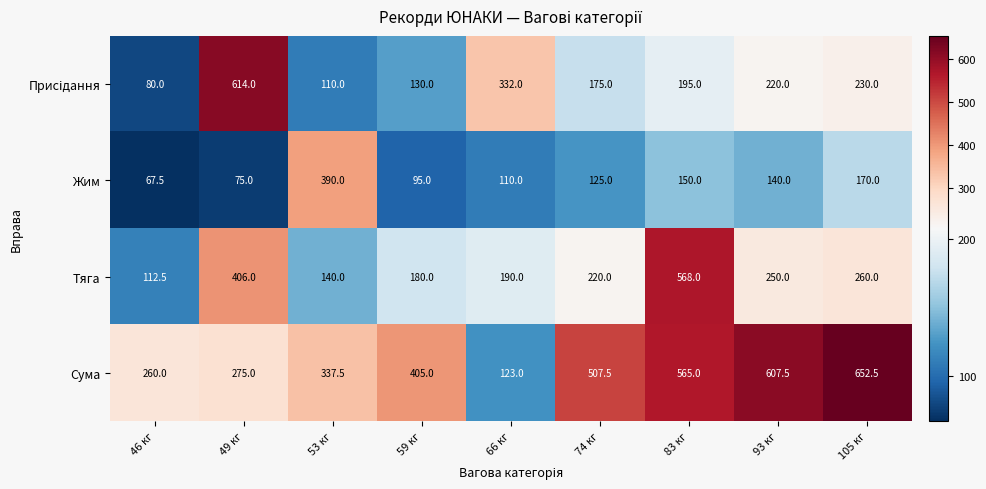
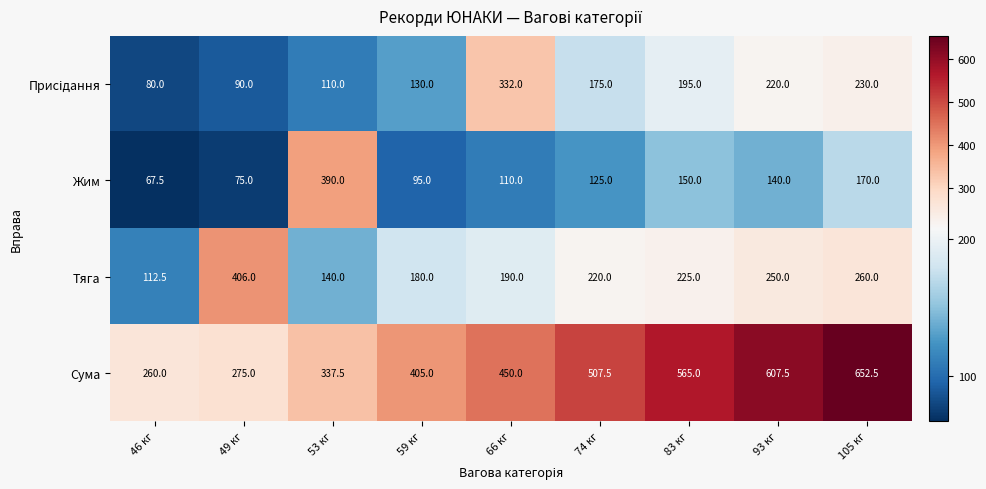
  {
    "Присідання": {
      "46 кг": 80.0,
-     "49 кг": 614.0,
+     "49 кг": 90.0,
      "53 кг": 110.0,
      "59 кг": 130.0,
      "66 кг": 332.0,
      "74 кг": 175.0,
      "83 кг": 195.0,
      "93 кг": 220.0,
      "105 кг": 230.0
    },
    "Жим": {
      "46 кг": 67.5,
      "49 кг": 75.0,
      "53 кг": 390.0,
      "59 кг": 95.0,
      "66 кг": 110.0,
      "74 кг": 125.0,
      "83 кг": 150.0,
      "93 кг": 140.0,
      "105 кг": 170.0
    },
    "Тяга": {
      "46 кг": 112.5,
      "49 кг": 406.0,
      "53 кг": 140.0,
      "59 кг": 180.0,
      "66 кг": 190.0,
      "74 кг": 220.0,
-     "83 кг": 568.0,
+     "83 кг": 225.0,
      "93 кг": 250.0,
      "105 кг": 260.0
    },
    "Сума": {
      "46 кг": 260.0,
      "49 кг": 275.0,
      "53 кг": 337.5,
      "59 кг": 405.0,
-     "66 кг": 123.0,
+     "66 кг": 450.0,
      "74 кг": 507.5,
      "83 кг": 565.0,
      "93 кг": 607.5,
      "105 кг": 652.5
    }
  }
